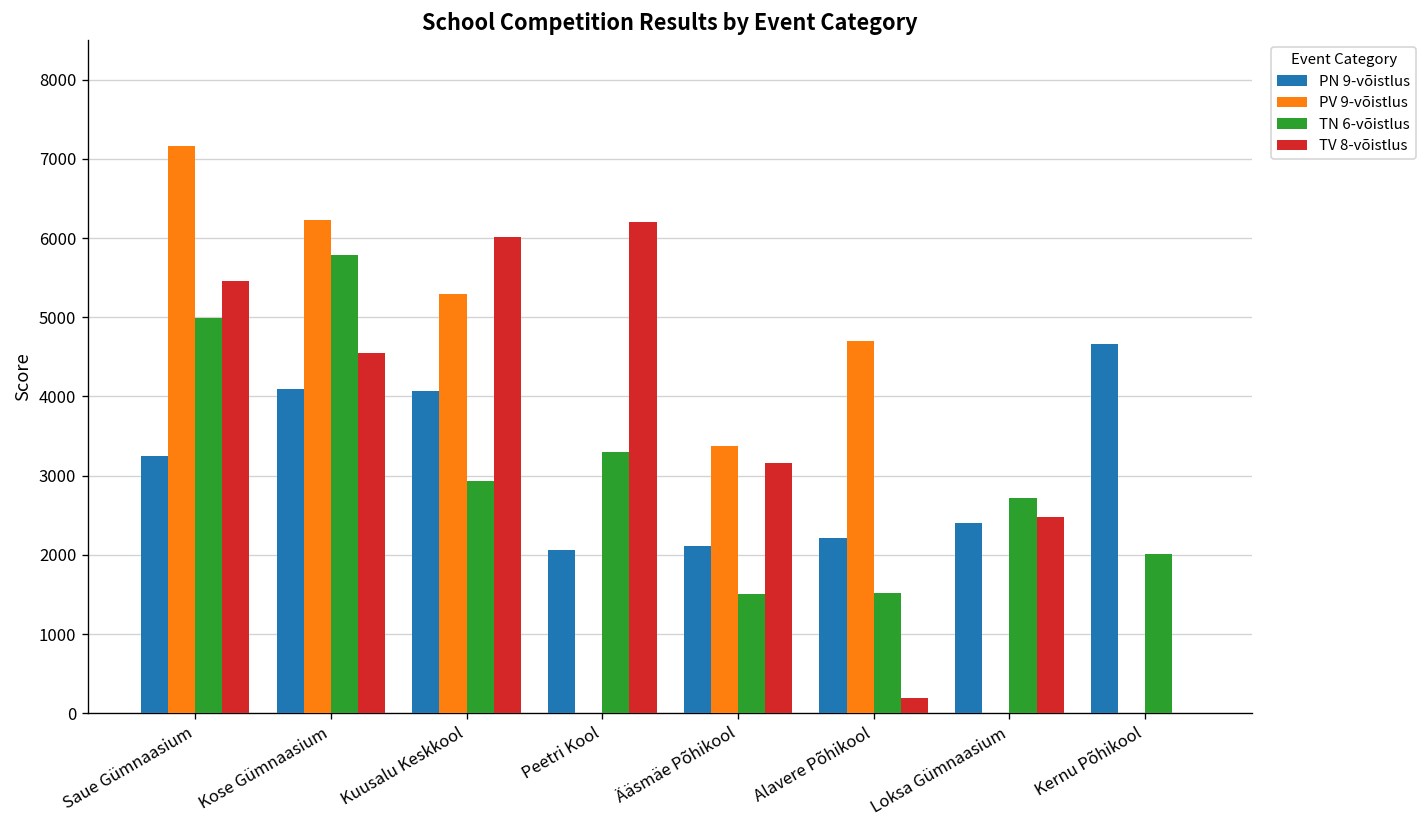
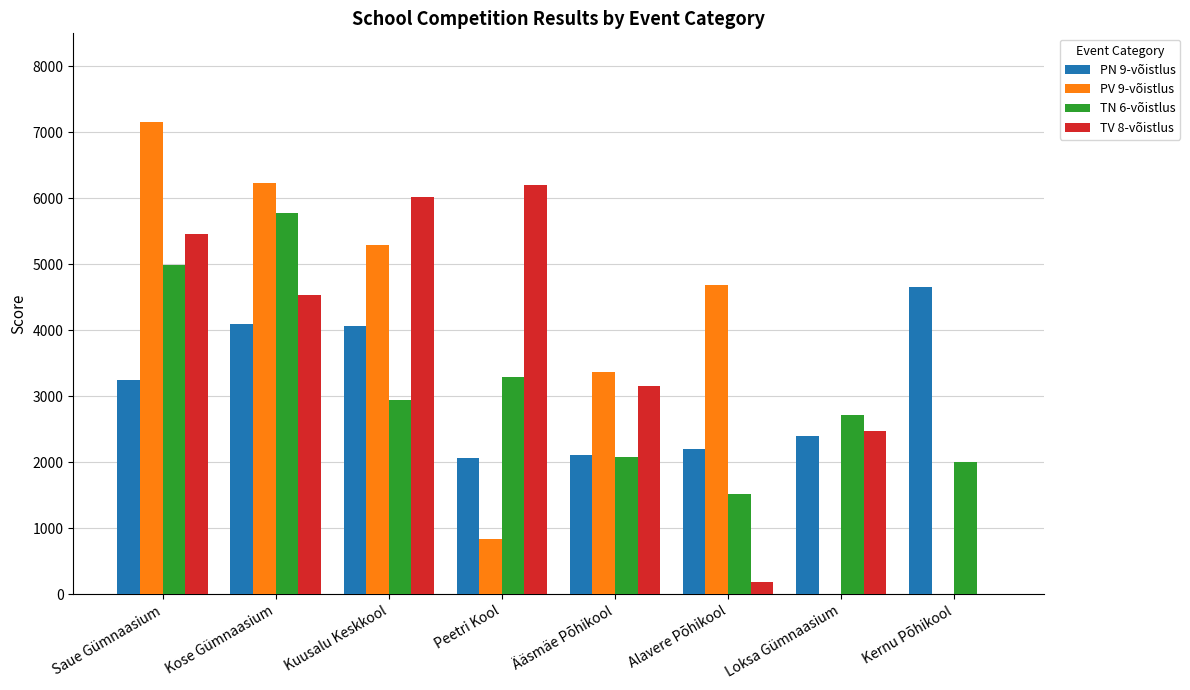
  {
    "PN 9-võistlus": {
      "Saue Gümnaasium": 3300,
      "Kose Gümnaasium": 4100,
      "Kuusalu Keskkool": 4100,
      "Peetri Kool": 2100,
      "Ääsmäe Põhikool": 2100,
      "Alavere Põhikool": 2200,
      "Loksa Gümnaasium": 2400,
      "Kernu Põhikool": 4700
    },
    "PV 9-võistlus": {
      "Saue Gümnaasium": 7200,
      "Kose Gümnaasium": 6200,
      "Kuusalu Keskkool": 5300,
-     "Peetri Kool": 0,
+     "Peetri Kool": 800,
      "Ääsmäe Põhikool": 3400,
      "Alavere Põhikool": 4700,
      "Loksa Gümnaasium": 0,
      "Kernu Põhikool": 0
    },
    "TN 6-võistlus": {
      "Saue Gümnaasium": 5000,
      "Kose Gümnaasium": 5800,
      "Kuusalu Keskkool": 2900,
      "Peetri Kool": 3300,
-     "Ääsmäe Põhikool": 1500,
+     "Ääsmäe Põhikool": 2100,
      "Alavere Põhikool": 1500,
      "Loksa Gümnaasium": 2700,
      "Kernu Põhikool": 2000
    },
    "TV 8-võistlus": {
      "Saue Gümnaasium": 5500,
      "Kose Gümnaasium": 4500,
      "Kuusalu Keskkool": 6000,
      "Peetri Kool": 6200,
      "Ääsmäe Põhikool": 3200,
      "Alavere Põhikool": 200,
      "Loksa Gümnaasium": 2500,
      "Kernu Põhikool": 0
    }
  }
